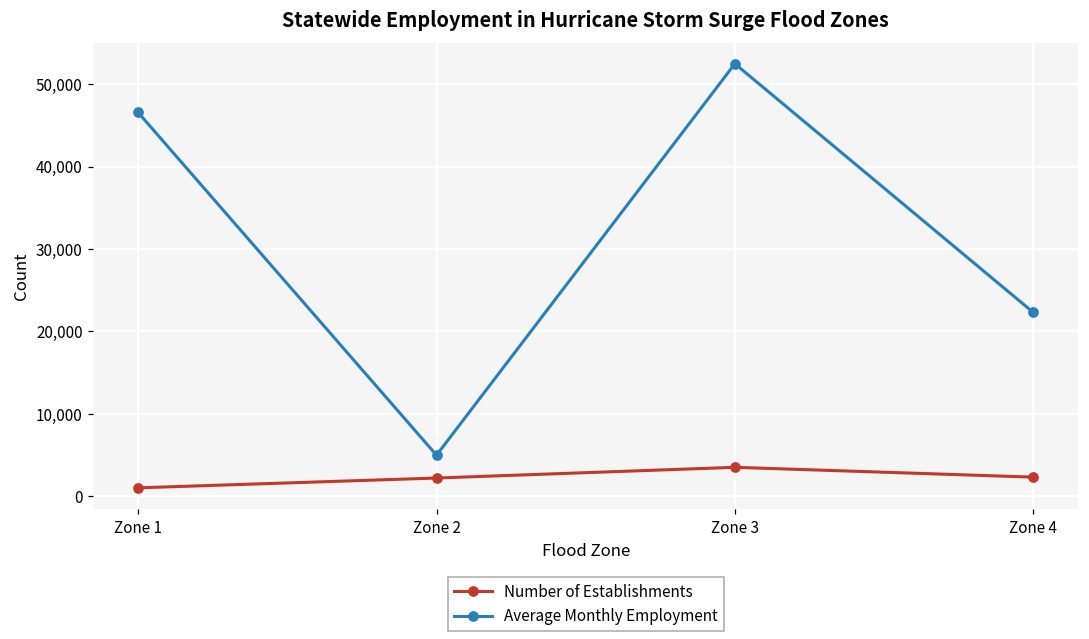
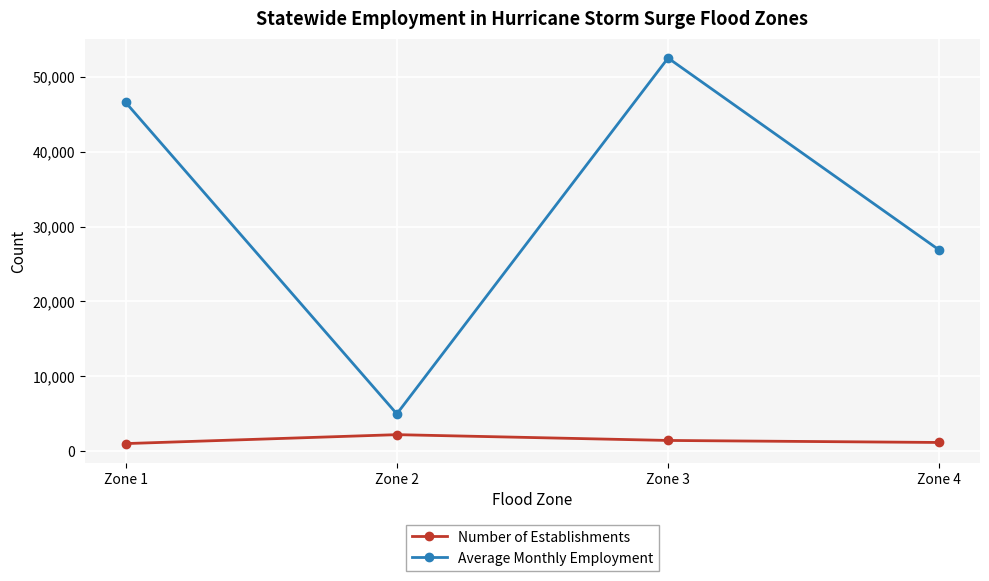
  {
    "Number of Establishments": {
      "Zone 1": "1,000",
      "Zone 2": "2,000",
-     "Zone 3": "4,000",
-     "Zone 4": "2,000"
+     "Zone 3": "1,000",
+     "Zone 4": "1,000"
    },
    "Average Monthly Employment": {
      "Zone 1": "47,000",
      "Zone 2": "5,000",
      "Zone 3": "52,000",
-     "Zone 4": "22,000"
+     "Zone 4": "27,000"
    }
  }
